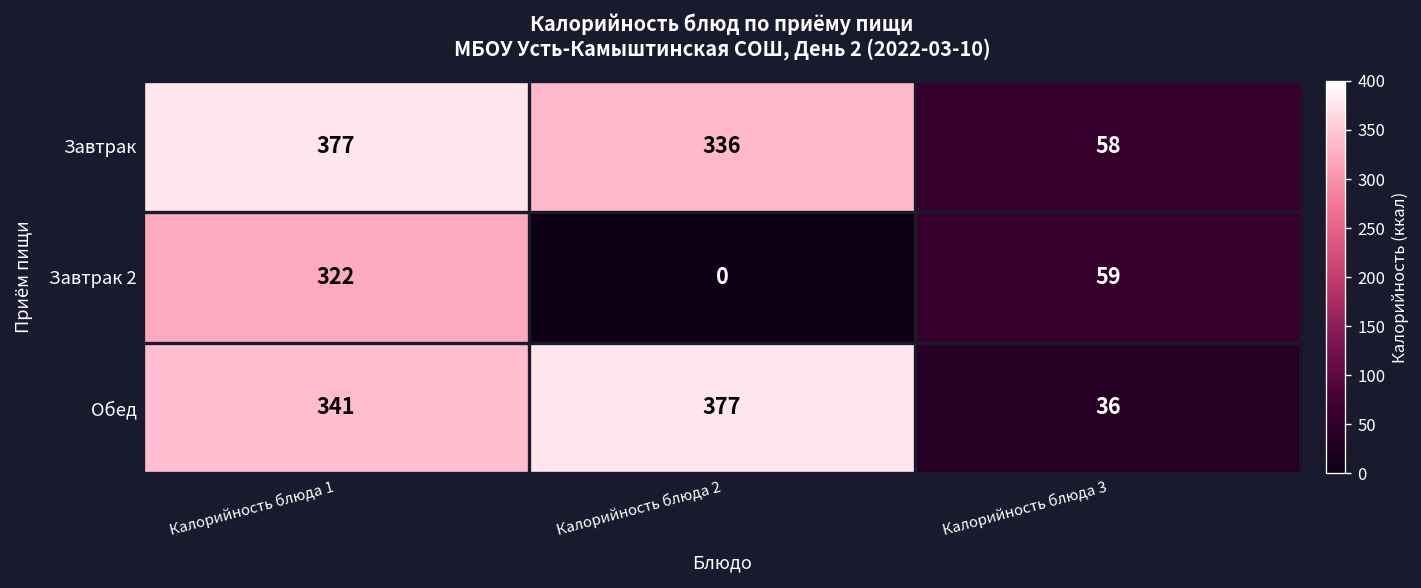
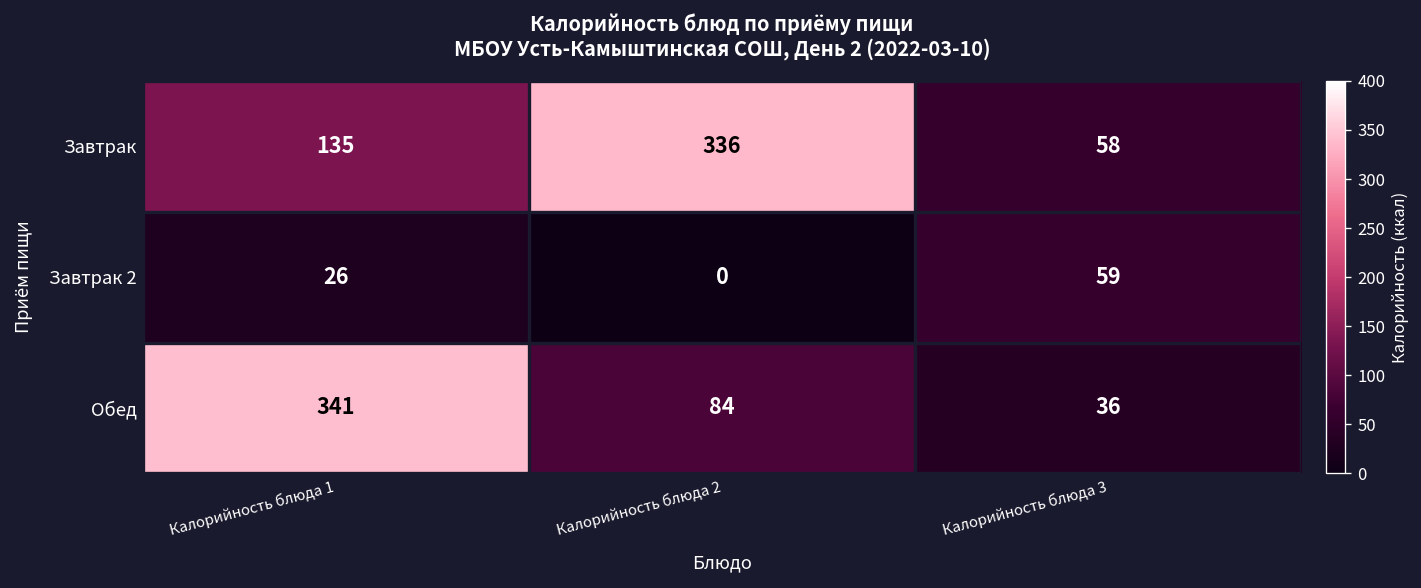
  {
    "Завтрак": {
-     "Калорийность блюда 1": 377,
+     "Калорийность блюда 1": 135,
      "Калорийность блюда 2": 336,
      "Калорийность блюда 3": 58
    },
    "Завтрак 2": {
-     "Калорийность блюда 1": 322,
+     "Калорийность блюда 1": 26,
      "Калорийность блюда 2": 0,
      "Калорийность блюда 3": 59
    },
    "Обед": {
      "Калорийность блюда 1": 341,
-     "Калорийность блюда 2": 377,
+     "Калорийность блюда 2": 84,
      "Калорийность блюда 3": 36
    }
  }
